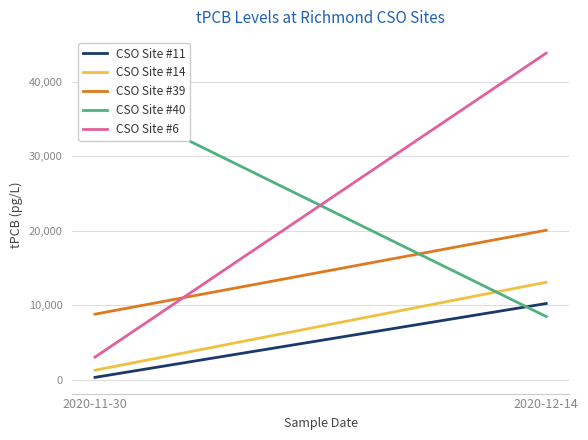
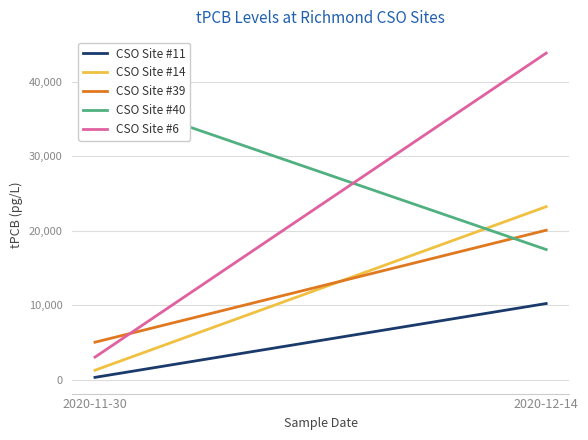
  {
    "CSO Site #11": {
      "2020-11-30": "0",
      "2020-12-14": "10,000"
    },
    "CSO Site #14": {
      "2020-11-30": "1,000",
-     "2020-12-14": "13,000"
+     "2020-12-14": "23,000"
    },
    "CSO Site #39": {
-     "2020-11-30": "9,000",
+     "2020-11-30": "5,000",
      "2020-12-14": "20,000"
    },
    "CSO Site #40": {
-     "2020-12-14": "8,000"
+     "2020-12-14": "17,000"
    },
    "CSO Site #6": {
      "2020-11-30": "3,000",
      "2020-12-14": "44,000"
    }
  }
